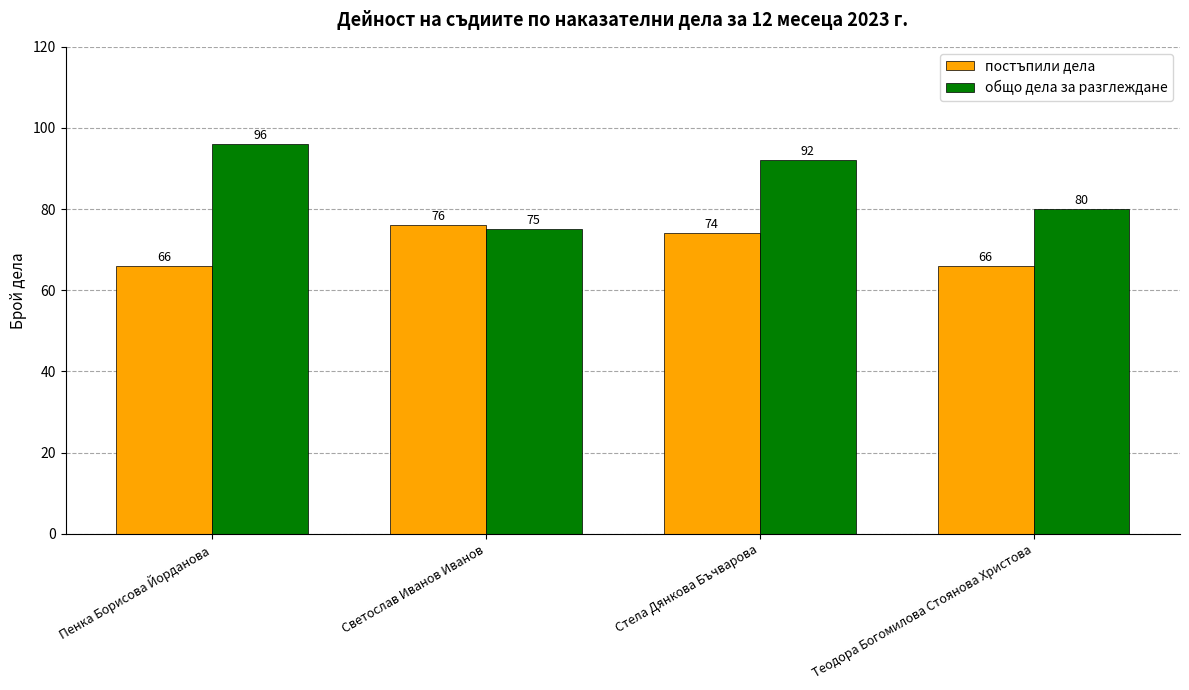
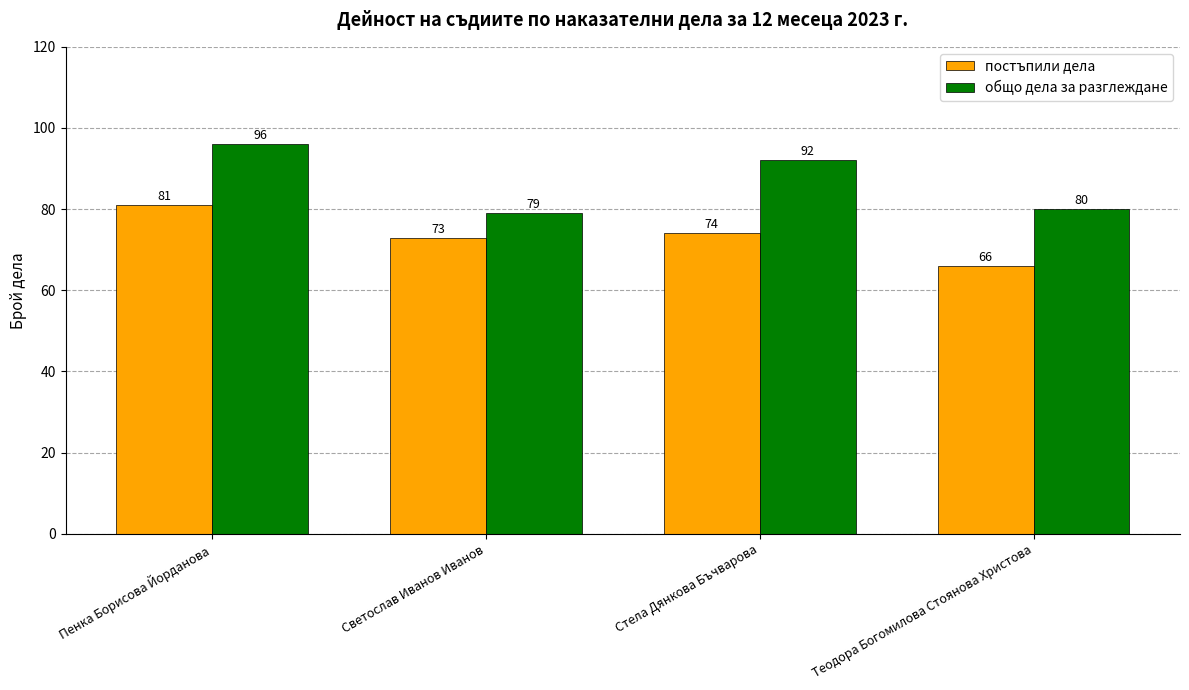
  {
    "постъпили дела": {
-     "Пенка Борисова Йорданова": 66,
-     "Светослав Иванов Иванов": 76,
+     "Пенка Борисова Йорданова": 81,
+     "Светослав Иванов Иванов": 73,
      "Стела Дянкова Бъчварова": 74,
      "Теодора Богомилова Стоянова Христова": 66
    },
    "общо дела за разглеждане": {
      "Пенка Борисова Йорданова": 96,
-     "Светослав Иванов Иванов": 75,
+     "Светослав Иванов Иванов": 79,
      "Стела Дянкова Бъчварова": 92,
      "Теодора Богомилова Стоянова Христова": 80
    }
  }
